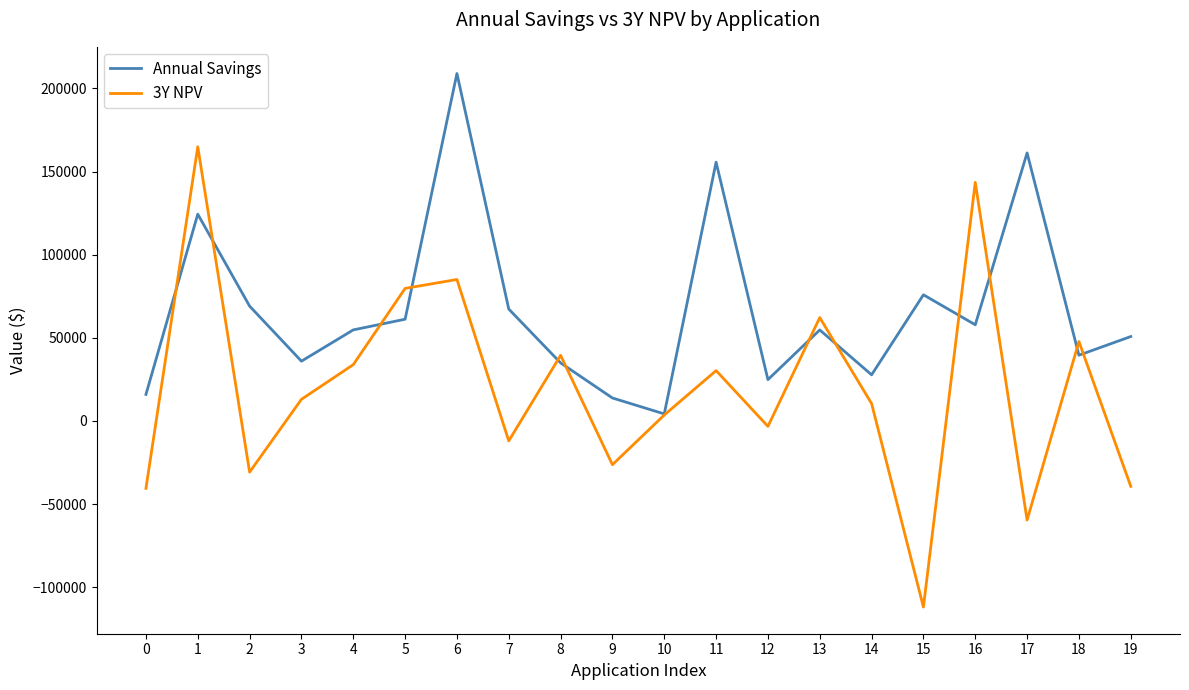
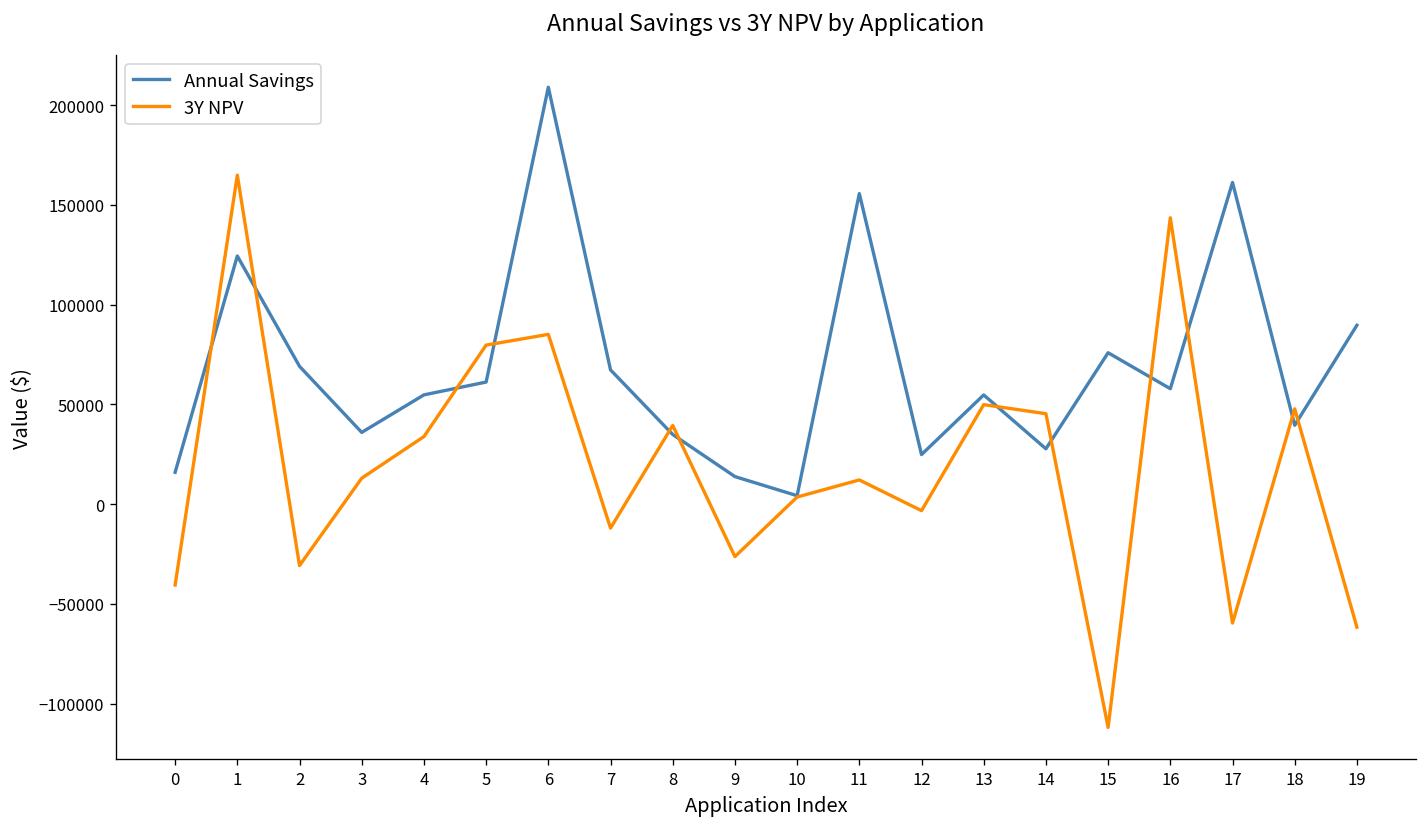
  {
    "Annual Savings": {
      "0": 16000,
      "1": 124000,
      "2": 69000,
      "3": 36000,
      "4": 55000,
      "5": 61000,
      "6": 209000,
      "7": 67000,
      "8": 35000,
      "9": 14000,
      "11": 156000,
      "12": 25000,
      "13": 55000,
      "14": 28000,
      "15": 76000,
      "16": 58000,
      "17": 161000,
      "18": 40000,
-     "19": 51000
+     "19": 90000
    },
    "3Y NPV": {
      "0": -41000,
      "1": 165000,
      "2": -31000,
      "3": 13000,
      "4": 34000,
      "5": 80000,
      "6": 85000,
      "7": -12000,
      "8": 39000,
      "9": -26000,
-     "11": 30000,
+     "11": 12000,
      "12": -3000,
-     "13": 62000,
-     "14": 10000,
+     "13": 50000,
+     "14": 45000,
      "15": -112000,
      "16": 144000,
      "17": -60000,
      "18": 48000,
-     "19": -39000
+     "19": -62000
    }
  }
